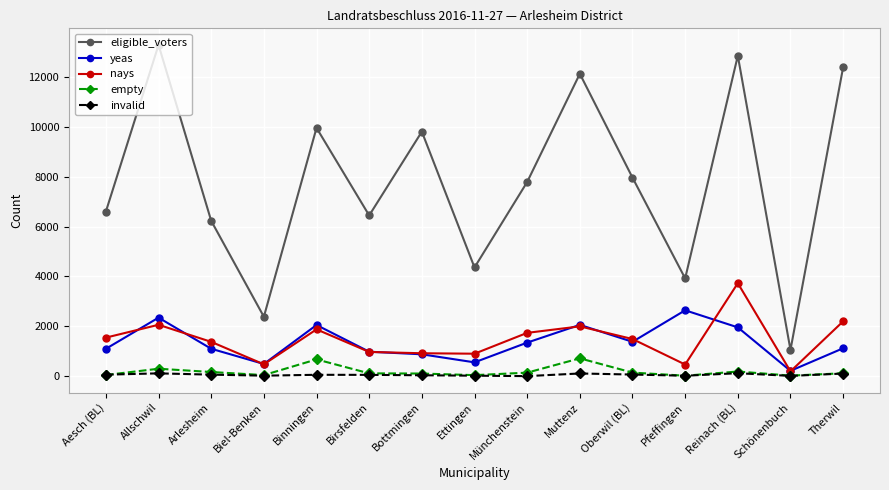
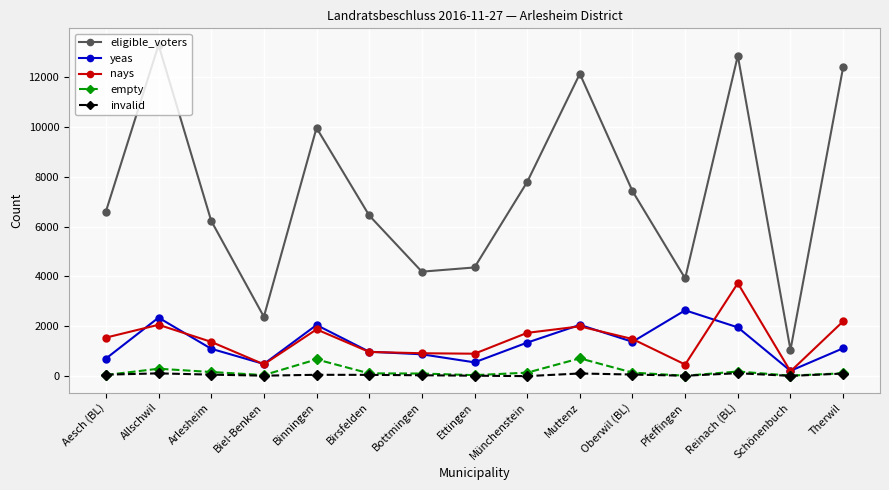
  {
    "eligible_voters": {
      "Aesch (BL)": 6600,
      "Arlesheim": 6200,
      "Biel-Benken": 2400,
      "Binningen": 10000,
      "Birsfelden": 6400,
-     "Bottmingen": 9800,
+     "Bottmingen": 4200,
      "Ettingen": 4400,
      "Münchenstein": 7800,
      "Muttenz": 12100,
-     "Oberwil (BL)": 8000,
+     "Oberwil (BL)": 7400,
      "Pfeffingen": 3900,
      "Reinach (BL)": 12800,
      "Schönenbuch": 1100,
      "Therwil": 12400
    },
    "yeas": {
-     "Aesch (BL)": 1100,
+     "Aesch (BL)": 700,
      "Allschwil": 2300,
      "Arlesheim": 1100,
      "Binningen": 2100,
      "Ettingen": 600,
      "Münchenstein": 1300,
      "Oberwil (BL)": 1400,
      "Pfeffingen": 2600,
      "Reinach (BL)": 2000,
      "Therwil": 1100
    },
    "nays": {
      "Aesch (BL)": 1500,
      "Allschwil": 2100,
      "Arlesheim": 1400,
      "Binningen": 1900,
      "Ettingen": 900,
      "Münchenstein": 1700,
      "Oberwil (BL)": 1500,
      "Pfeffingen": 500,
      "Reinach (BL)": 3700,
      "Therwil": 2200
    },
    "empty": {
      "Allschwil": 300,
      "Arlesheim": 200,
      "Binningen": 700,
      "Münchenstein": 100,
      "Muttenz": 700
    },
    "invalid": {
      "Allschwil": 100,
      "Arlesheim": 100,
      "Binningen": 100,
      "Münchenstein": 0,
      "Muttenz": 100
    }
  }
